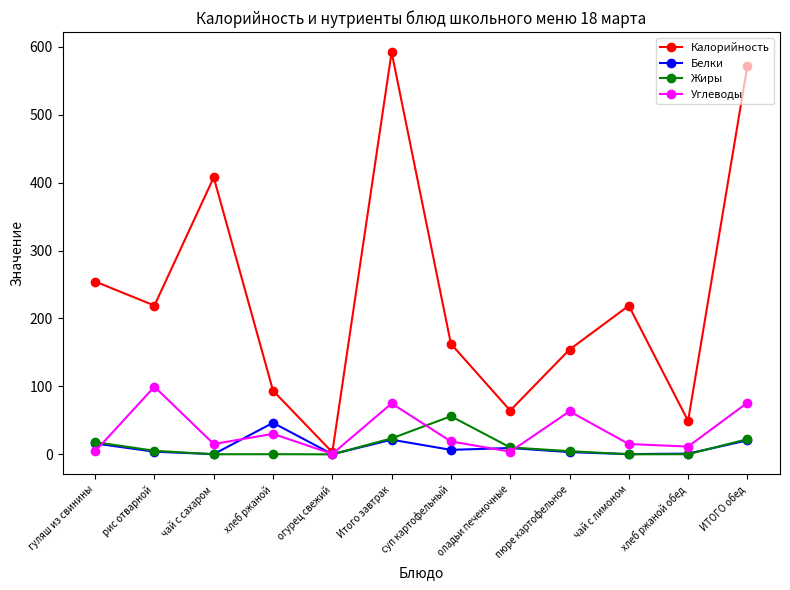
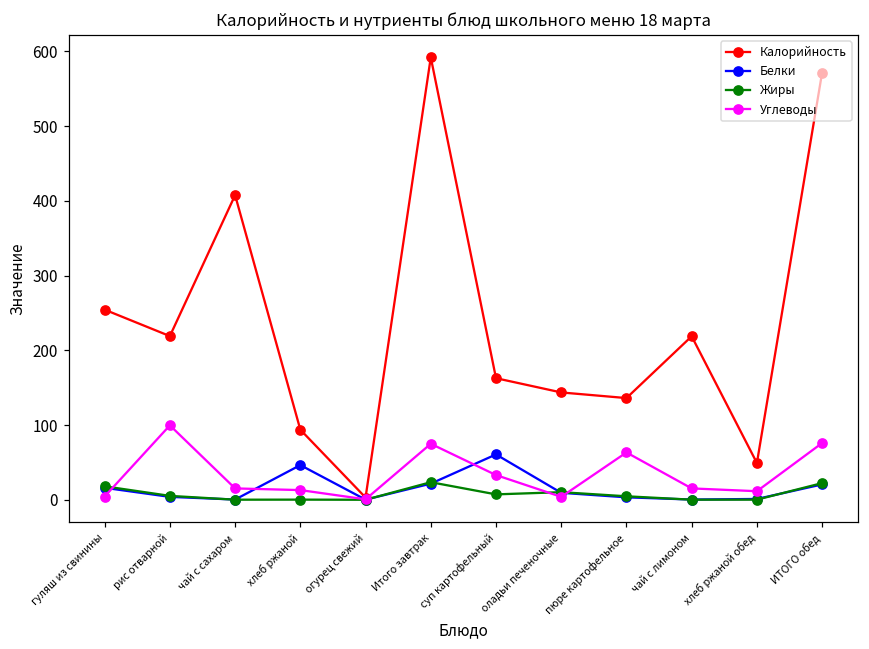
  {
    "Калорийность": {
      "гуляш из свинины": 250,
      "рис отварной": 220,
      "чай с сахаром": 410,
      "хлеб ржаной": 90,
      "Итого завтрак": 590,
      "суп картофельный": 160,
-     "оладьи печеночные": 60,
-     "пюре картофельное": 150,
+     "оладьи печеночные": 140,
+     "пюре картофельное": 140,
      "чай с лимоном": 220,
      "хлеб ржаной обед": 50
    },
    "Белки": {
      "хлеб ржаной": 50,
-     "суп картофельный": 10
+     "суп картофельный": 60
    },
    "Жиры": {
      "хлеб ржаной": 0,
-     "суп картофельный": 60
+     "суп картофельный": 10
    },
    "Углеводы": {
      "гуляш из свинины": 0,
      "рис отварной": 100,
      "чай с сахаром": 20,
-     "хлеб ржаной": 30,
+     "хлеб ржаной": 10,
      "Итого завтрак": 70,
-     "суп картофельный": 20,
+     "суп картофельный": 30,
      "оладьи печеночные": 0,
      "пюре картофельное": 60,
      "чай с лимоном": 20,
      "хлеб ржаной обед": 10,
      "ИТОГО обед": 80
    }
  }
